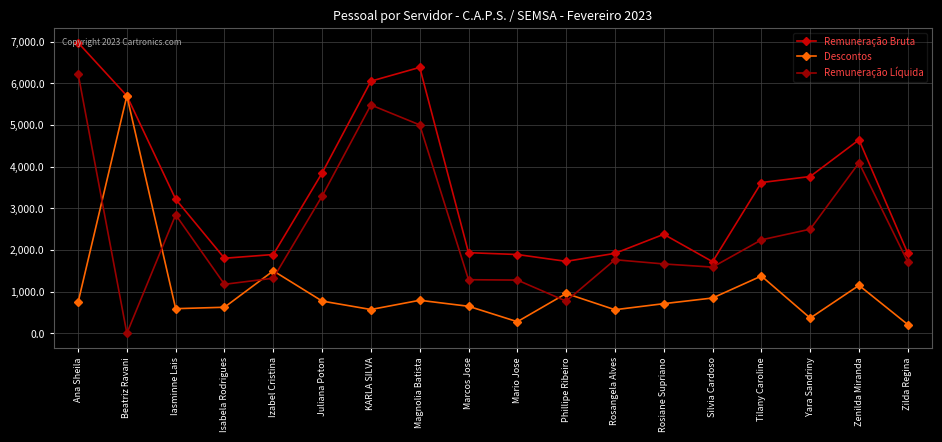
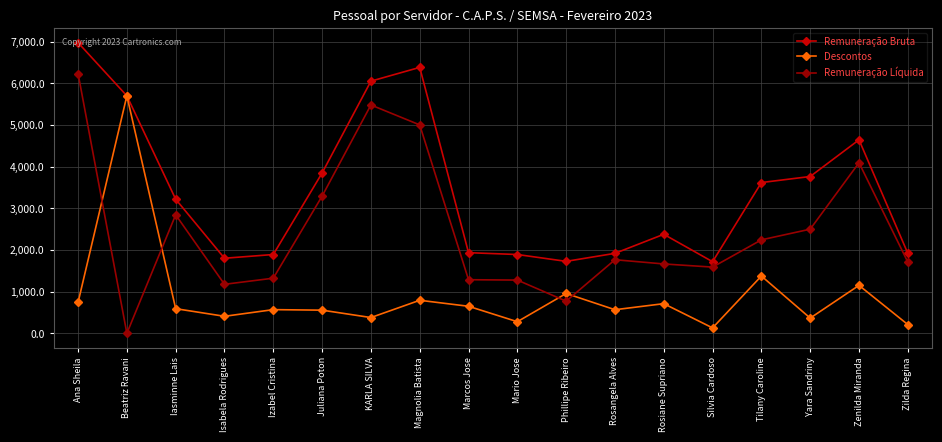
  {
    "Descontos": {
      "Ana Sheila": "700",
      "Iasminne Lais": "600",
-     "Isabela Rodrigues": "600",
-     "Izabel Cristina": "1,500",
-     "Juliana Poton": "800",
-     "KARLA SILVA": "600",
+     "Isabela Rodrigues": "400",
+     "Izabel Cristina": "600",
+     "Juliana Poton": "600",
+     "KARLA SILVA": "400",
      "Magnolia Batista": "800",
      "Marcos Jose": "600",
      "Mario Jose": "300",
      "Phillipe Ribeiro": "1,000",
      "Rosangela Alves": "600",
      "Rosiane Supriano": "700",
-     "Silvia Cardoso": "800",
+     "Silvia Cardoso": "100",
      "Tilany Caroline": "1,400",
      "Yara Sandriny": "400",
      "Zenilda Miranda": "1,200",
      "Zilda Regina": "200"
    }
  }
